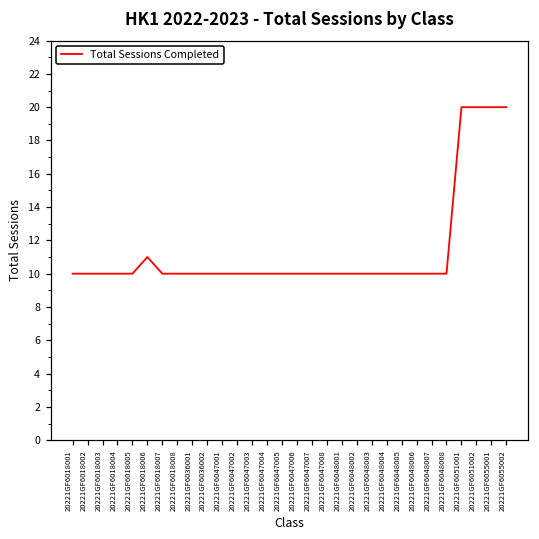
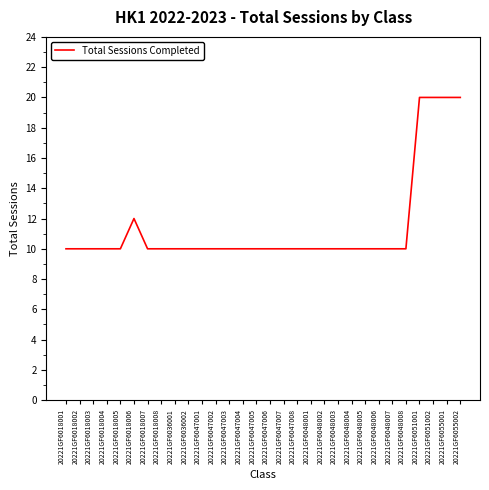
  {
    "20221GF6018001": 10,
    "20221GF6018002": 10,
    "20221GF6018003": 10,
    "20221GF6018004": 10,
    "20221GF6018005": 10,
-   "20221GF6018006": 11,
+   "20221GF6018006": 12,
    "20221GF6018007": 10,
    "20221GF6018008": 10,
    "20221GF6036001": 10,
    "20221GF6036002": 10,
    "20221GF6047001": 10,
    "20221GF6047002": 10,
    "20221GF6047003": 10,
    "20221GF6047004": 10,
    "20221GF6047005": 10,
    "20221GF6047006": 10,
    "20221GF6047007": 10,
    "20221GF6047008": 10,
    "20221GF6048001": 10,
    "20221GF6048002": 10,
    "20221GF6048003": 10,
    "20221GF6048004": 10,
    "20221GF6048005": 10,
    "20221GF6048006": 10,
    "20221GF6048007": 10,
    "20221GF6048008": 10,
    "20221GF6051001": 20,
    "20221GF6051002": 20,
    "20221GF6055001": 20,
    "20221GF6055002": 20
  }
